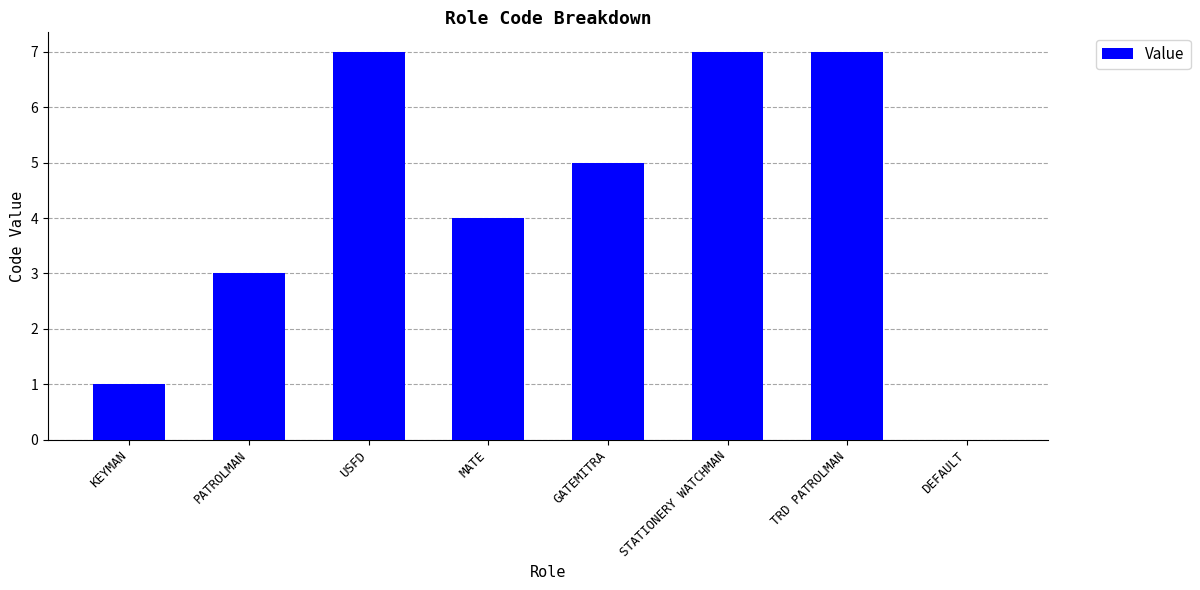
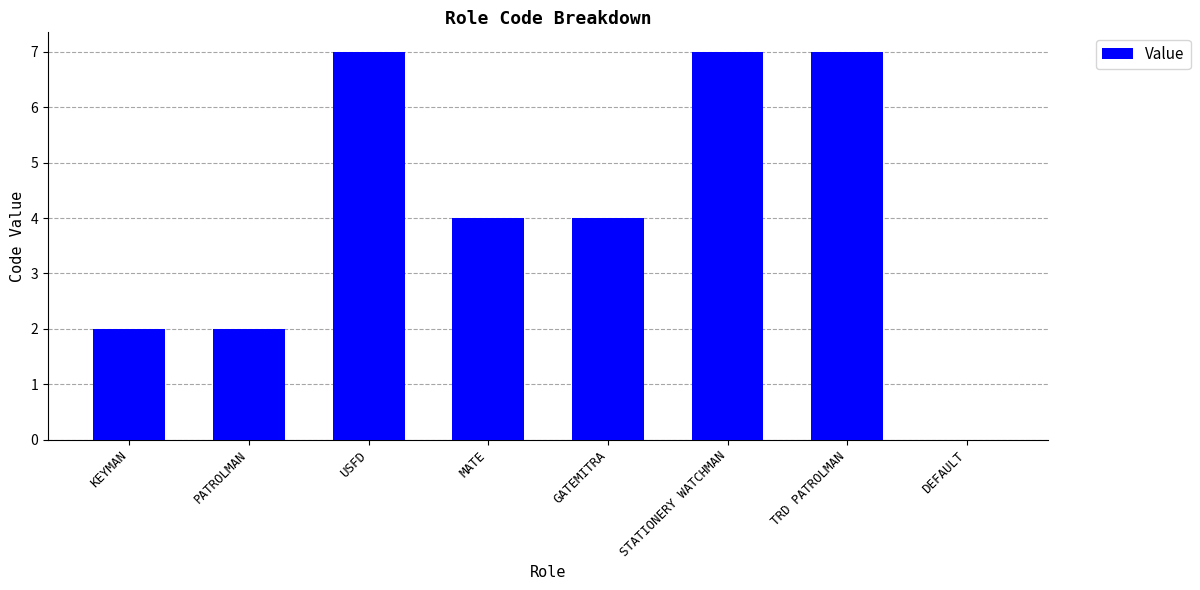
  {
-   "KEYMAN": 1,
-   "PATROLMAN": 3,
+   "KEYMAN": 2,
+   "PATROLMAN": 2,
    "USFD": 7,
    "MATE": 4,
-   "GATEMITRA": 5,
+   "GATEMITRA": 4,
    "STATIONERY WATCHMAN": 7,
    "TRD PATROLMAN": 7,
    "DEFAULT": 0
  }
